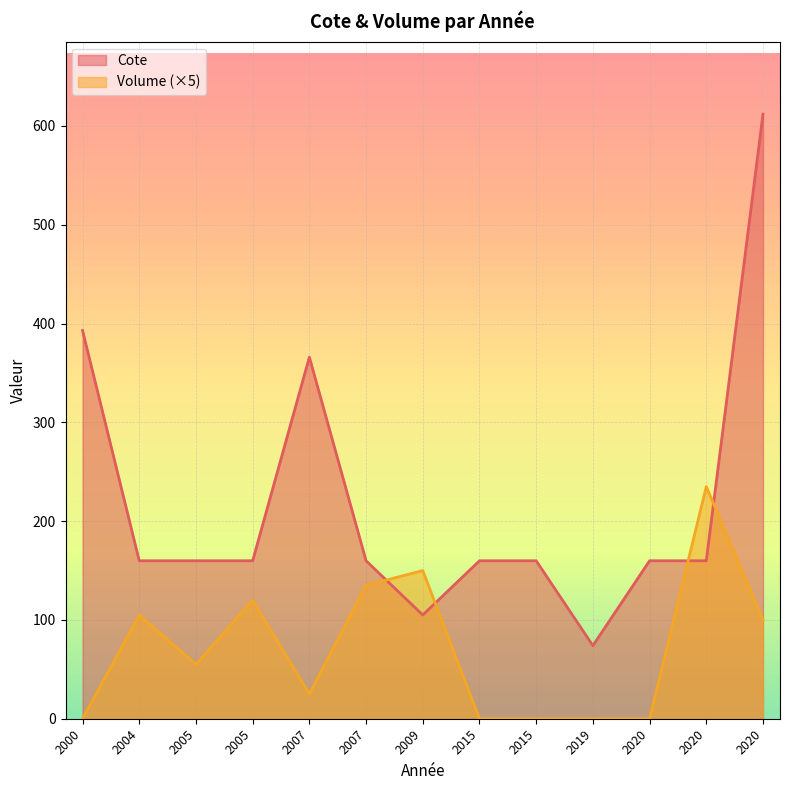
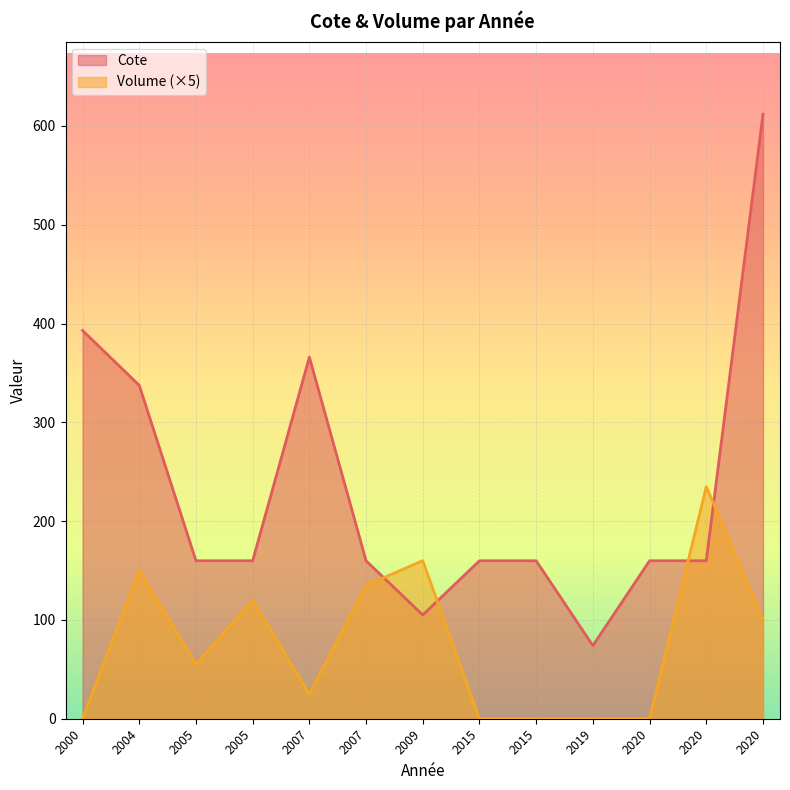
  {
    "Cote": {
      "2000": 390,
-     "2004": 160,
+     "2004": 340,
      "2009": 110,
      "2019": 70
    },
    "Volume (×5)": {
      "2000": 0,
-     "2004": 110,
-     "2009": 150,
+     "2004": 150,
+     "2009": 160,
      "2019": 0
    }
  }
